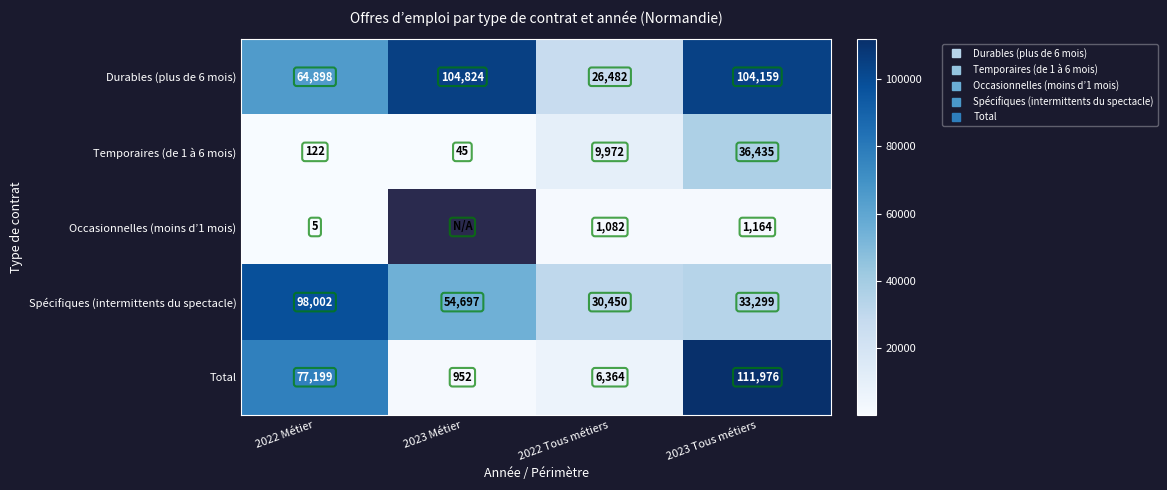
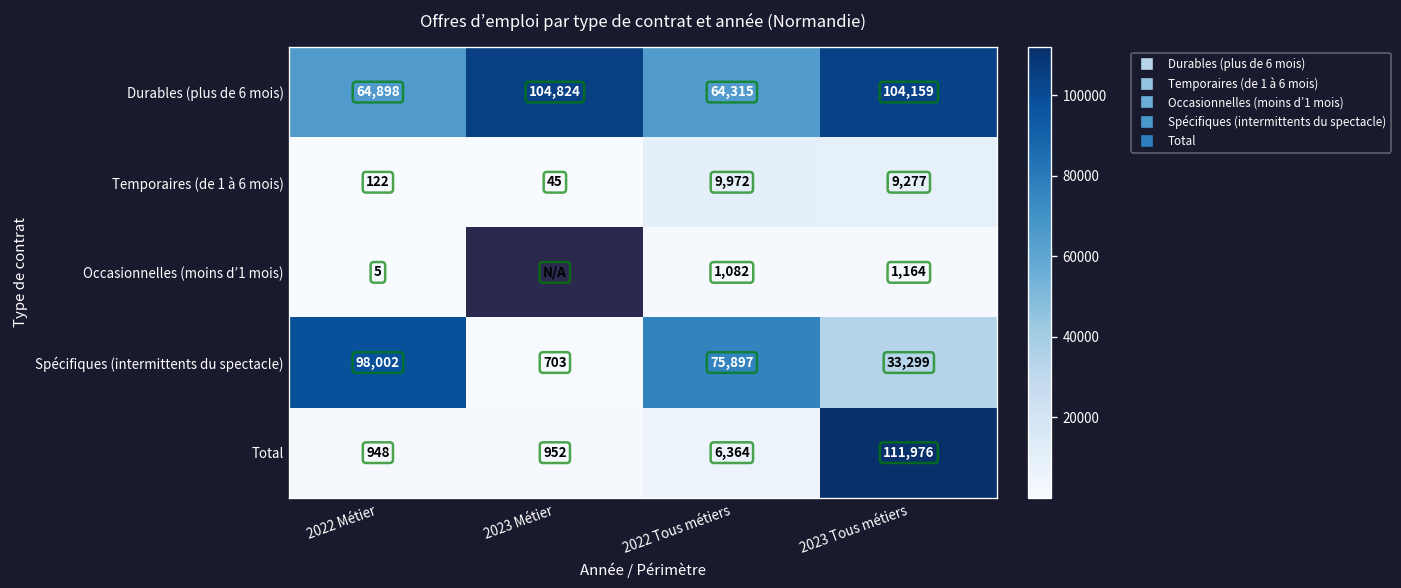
  {
    "Durables (plus de 6 mois)": {
-     "2022 Tous métiers": "26,482"
+     "2022 Tous métiers": "64,315"
    },
    "Temporaires (de 1 à 6 mois)": {
-     "2023 Tous métiers": "36,435"
+     "2023 Tous métiers": "9,277"
    },
    "Spécifiques (intermittents du spectacle)": {
-     "2023 Métier": "54,697",
-     "2022 Tous métiers": "30,450"
+     "2023 Métier": "703",
+     "2022 Tous métiers": "75,897"
    },
    "Total": {
-     "2022 Métier": "77,199"
+     "2022 Métier": "948"
    }
  }
